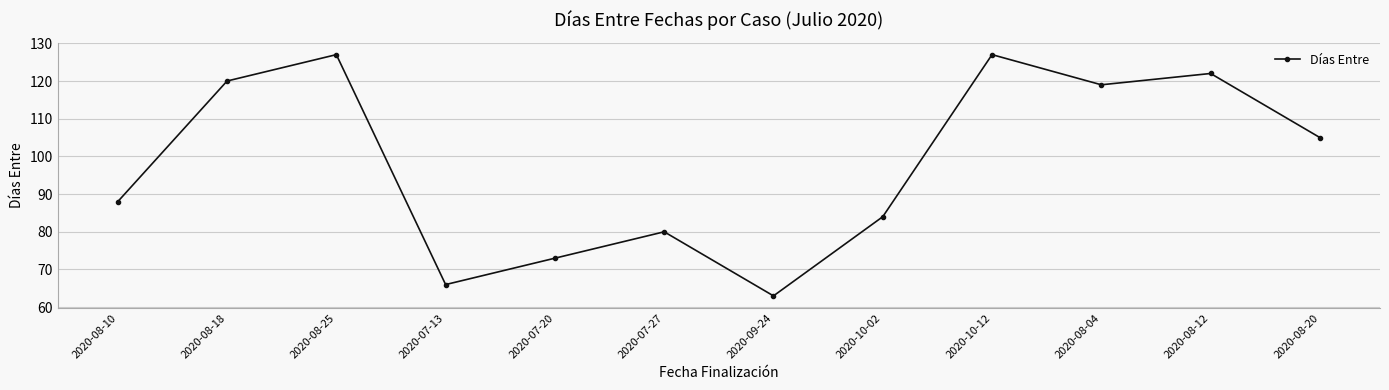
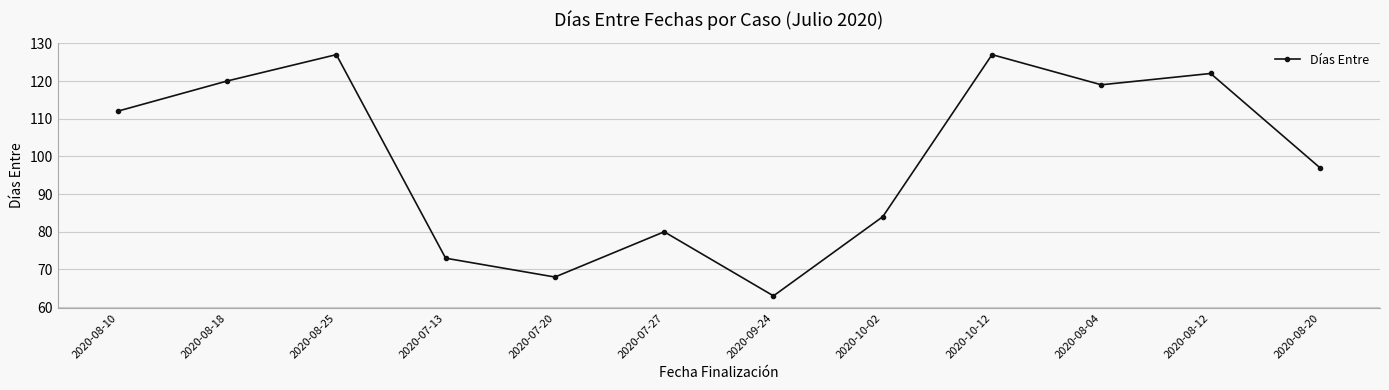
  {
-   "2020-08-10": 88,
+   "2020-08-10": 112,
    "2020-08-18": 120,
    "2020-08-25": 127,
-   "2020-07-13": 66,
-   "2020-07-20": 73,
+   "2020-07-13": 73,
+   "2020-07-20": 68,
    "2020-07-27": 80,
    "2020-09-24": 63,
    "2020-10-02": 84,
    "2020-10-12": 127,
    "2020-08-04": 119,
    "2020-08-12": 122,
-   "2020-08-20": 105
+   "2020-08-20": 97
  }
